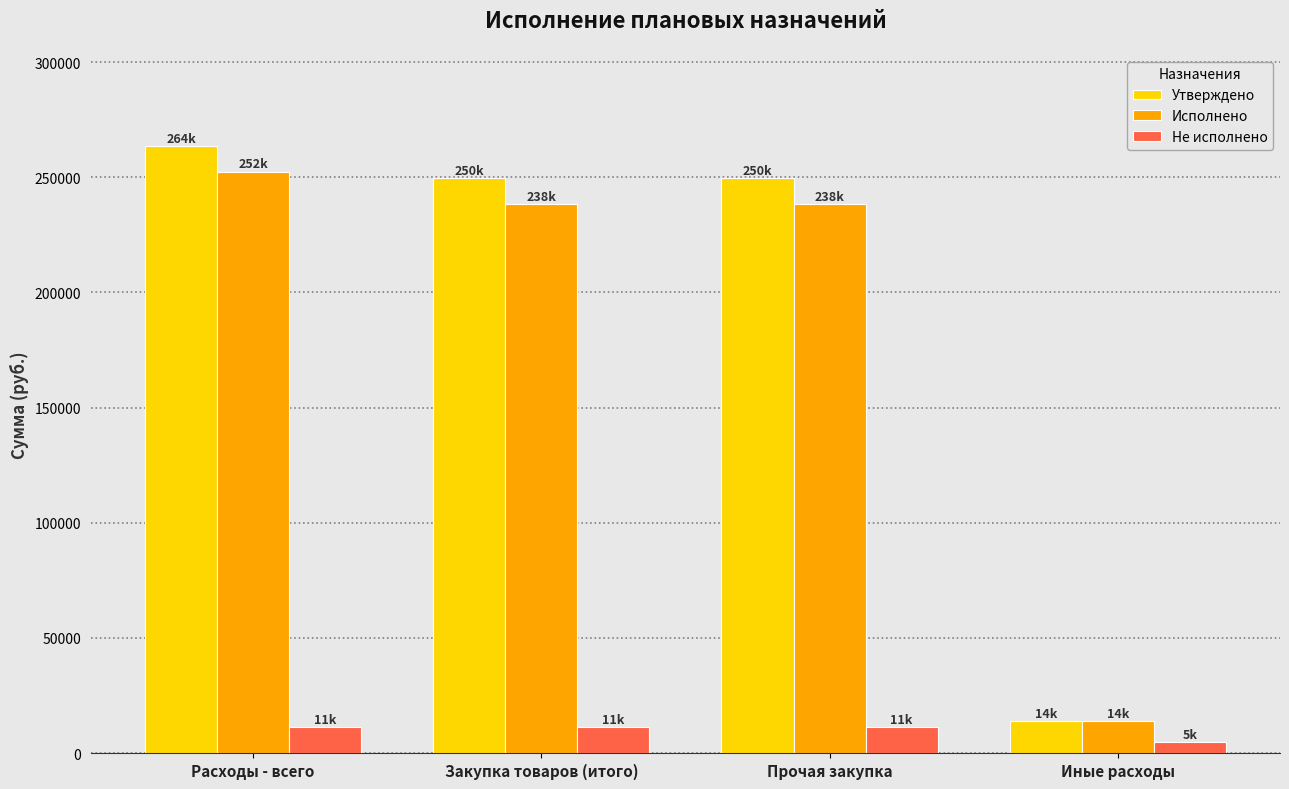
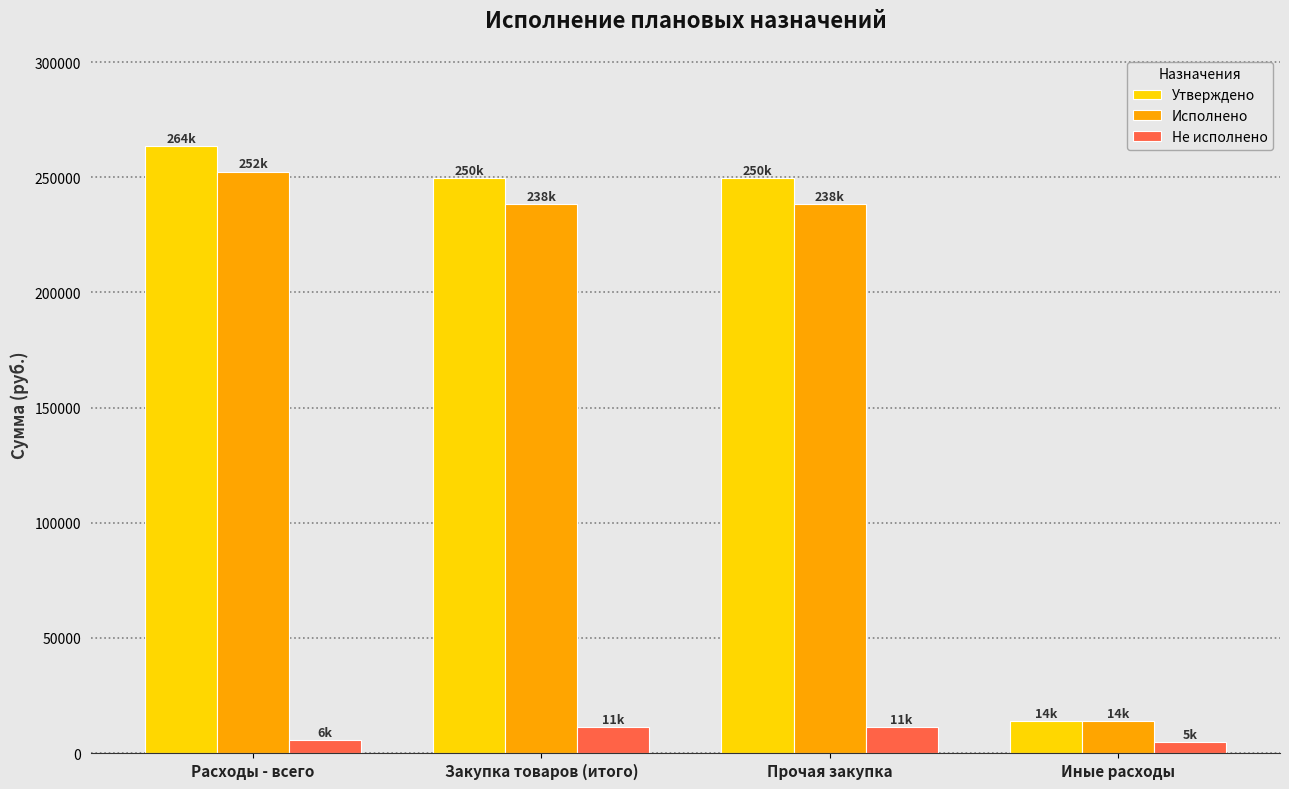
  {
    "Не исполнено": {
-     "Расходы - всего": "11k",
+     "Расходы - всего": "6k",
      "Закупка товаров (итого)": "11k",
      "Прочая закупка": "11k",
      "Иные расходы": "5k"
    }
  }
